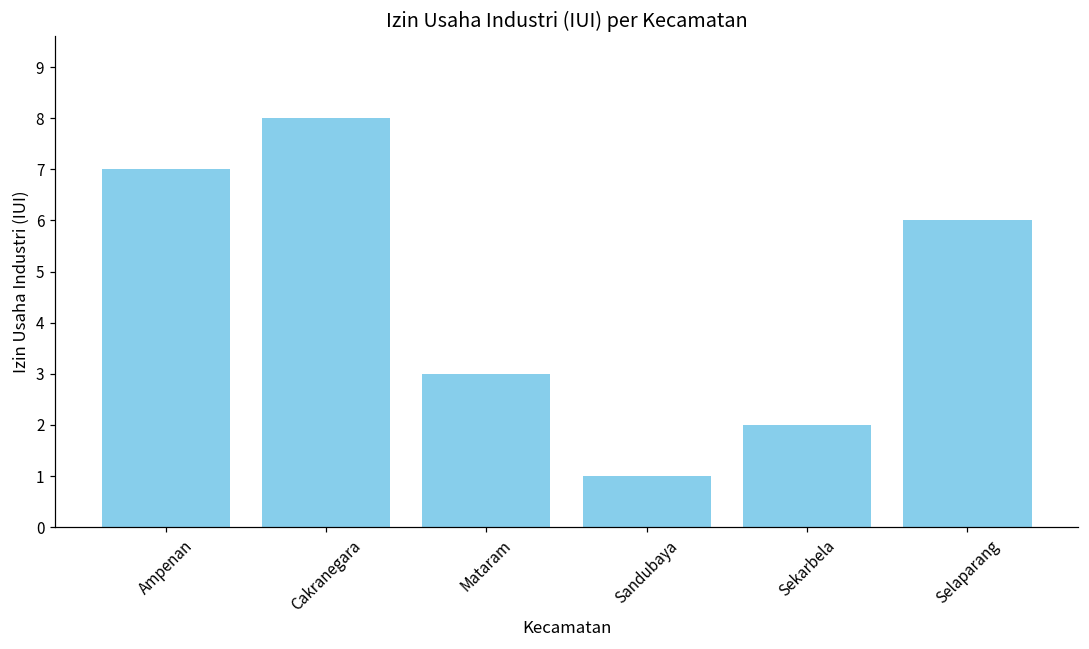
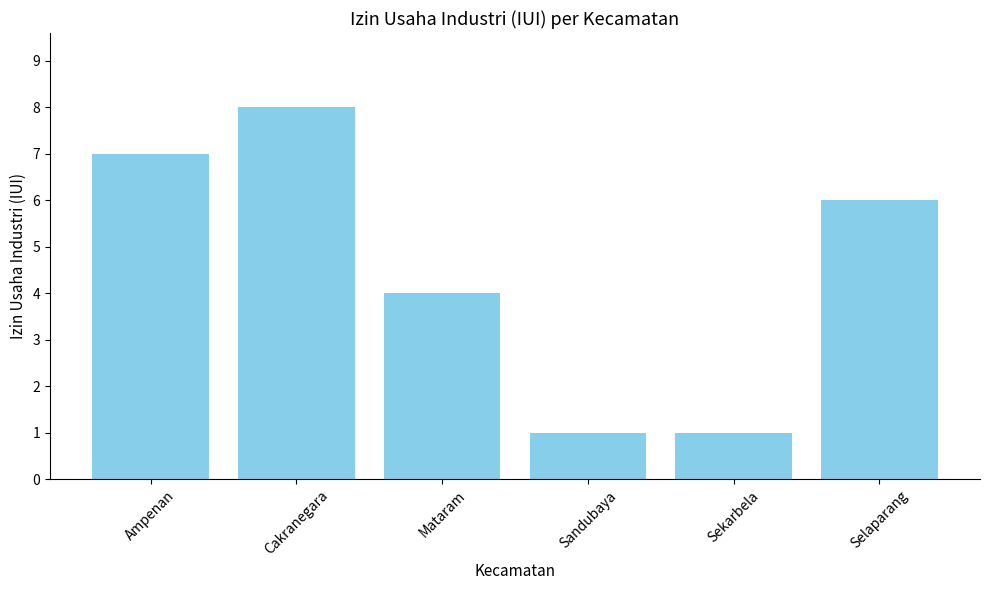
  {
    "Ampenan": 7,
    "Cakranegara": 8,
-   "Mataram": 3,
+   "Mataram": 4,
    "Sandubaya": 1,
-   "Sekarbela": 2,
+   "Sekarbela": 1,
    "Selaparang": 6
  }
